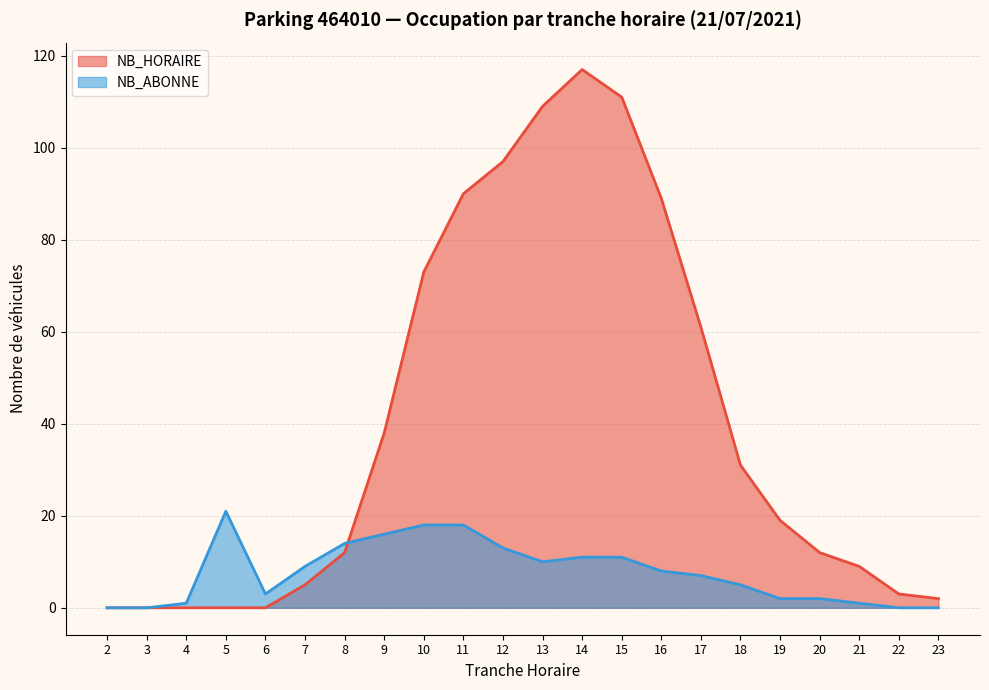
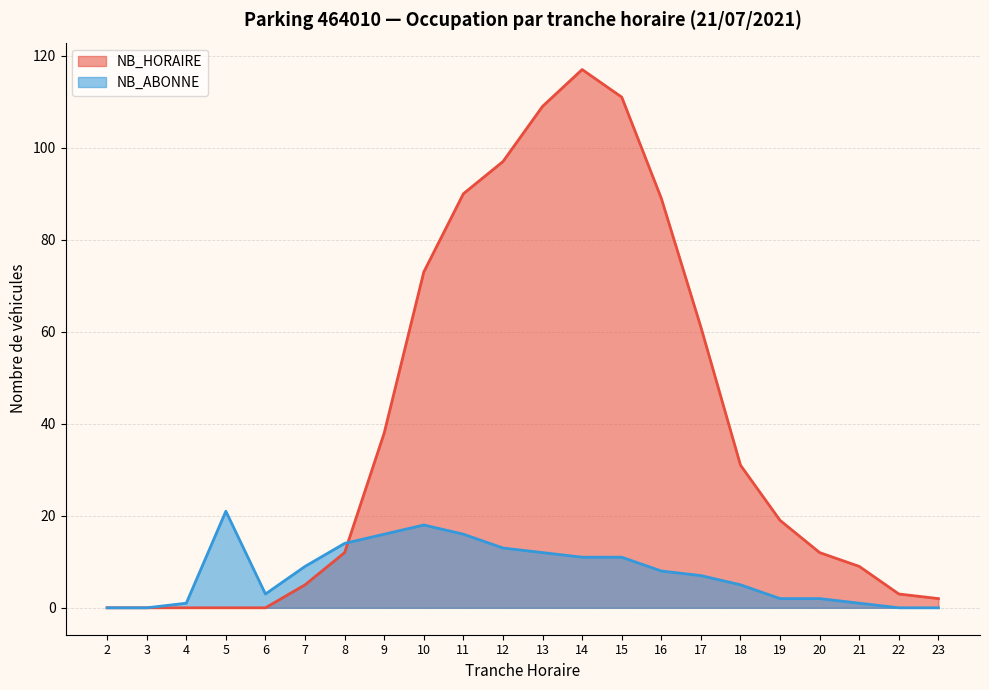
  {
    "NB_HORAIRE": {
      "4": 0,
      "5": 0,
      "6": 0,
      "7": 5,
      "8": 12,
      "9": 38,
      "10": 73,
      "11": 90,
      "12": 97,
      "13": 109,
      "14": 117,
      "15": 111,
      "16": 89,
      "17": 61,
      "18": 31,
      "19": 19,
      "20": 12,
      "21": 9,
      "22": 3,
      "23": 2
    },
    "NB_ABONNE": {
      "4": 1,
      "5": 21,
      "6": 3,
      "7": 9,
      "8": 14,
      "9": 16,
      "10": 18,
-     "11": 18,
+     "11": 16,
      "12": 13,
-     "13": 10,
+     "13": 12,
      "14": 11,
      "15": 11,
      "16": 8,
      "17": 7,
      "18": 5,
      "19": 2,
      "20": 2,
      "21": 1,
      "22": 0,
      "23": 0
    }
  }
